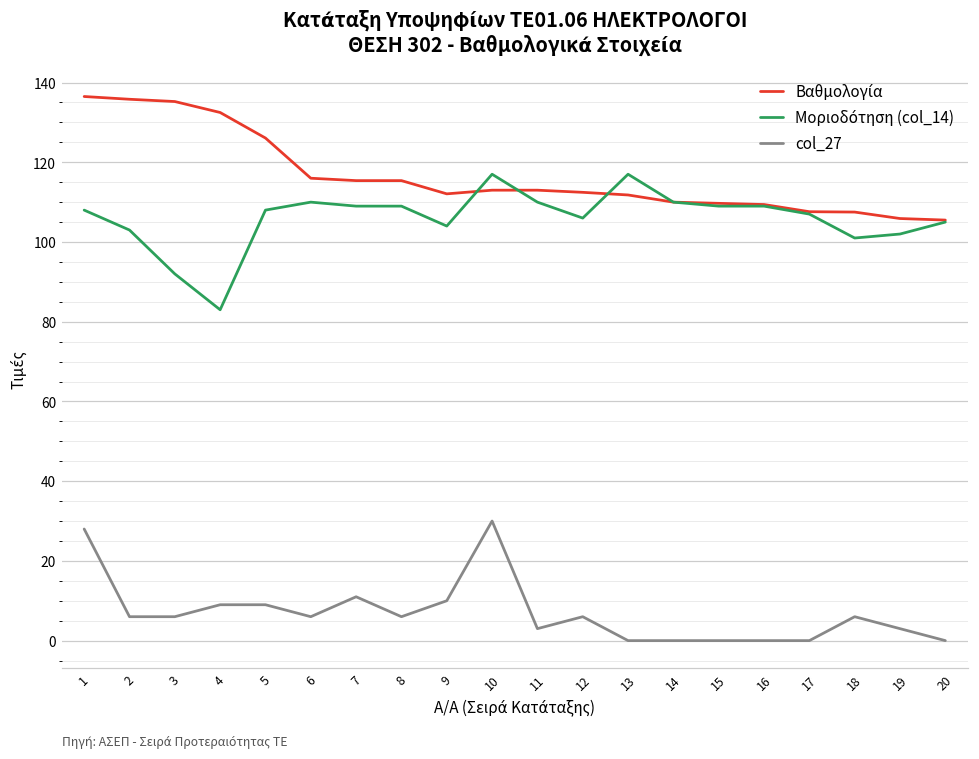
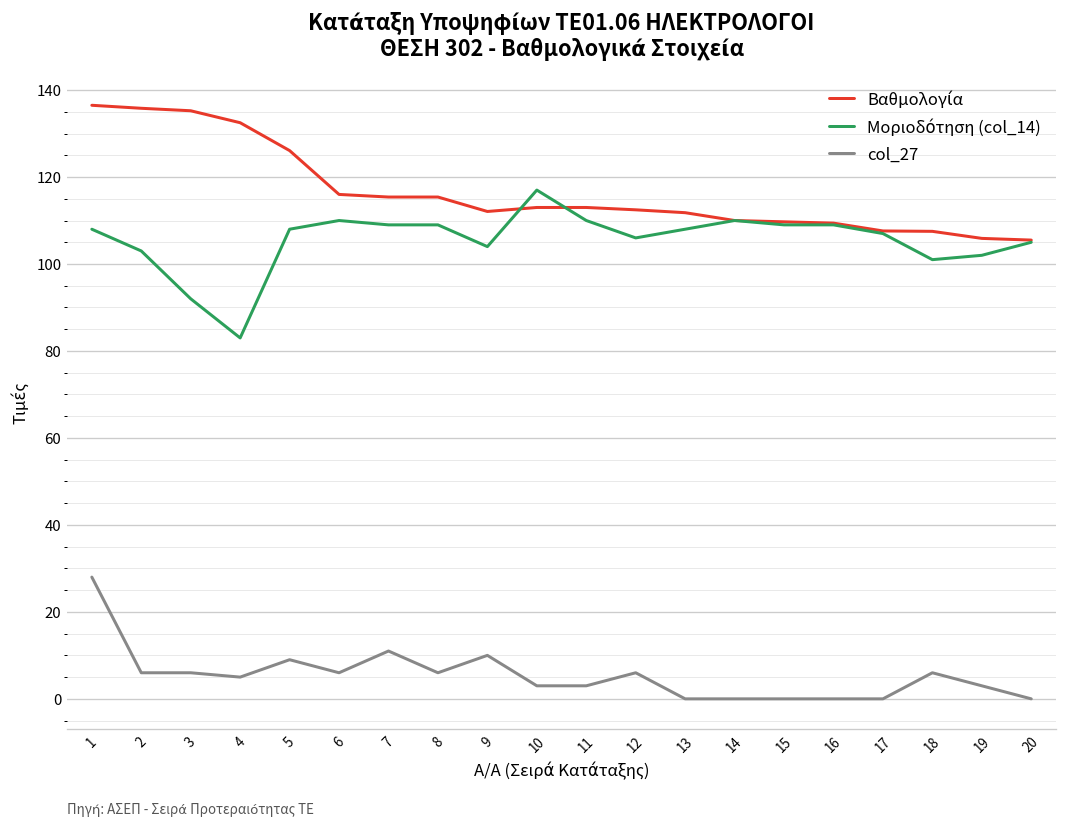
  {
    "Βαθμολογία": {
      "1": 137,
      "2": 136,
      "3": 135,
      "4": 132,
      "5": 126,
      "6": 116,
      "7": 115,
      "8": 115,
      "9": 112,
      "10": 113,
      "11": 113,
      "12": 112,
      "13": 112,
      "15": 110,
      "18": 108,
      "19": 106
    },
    "Μοριοδότηση (col_14)": {
      "1": 108,
      "2": 103,
      "3": 92,
      "4": 83,
      "5": 108,
      "6": 110,
      "7": 109,
      "8": 109,
      "9": 104,
      "10": 117,
      "11": 110,
      "12": 106,
-     "13": 117,
+     "13": 108,
      "15": 109,
      "18": 101,
      "19": 102
    },
    "col_27": {
      "1": 28,
      "2": 6,
      "3": 6,
-     "4": 9,
+     "4": 5,
      "5": 9,
      "6": 6,
      "7": 11,
      "8": 6,
      "9": 10,
-     "10": 30,
+     "10": 3,
      "11": 3,
      "12": 6,
      "13": 0,
      "14": 0,
      "15": 0,
      "16": 0,
      "17": 0,
      "18": 6,
      "19": 3,
      "20": 0
    }
  }
